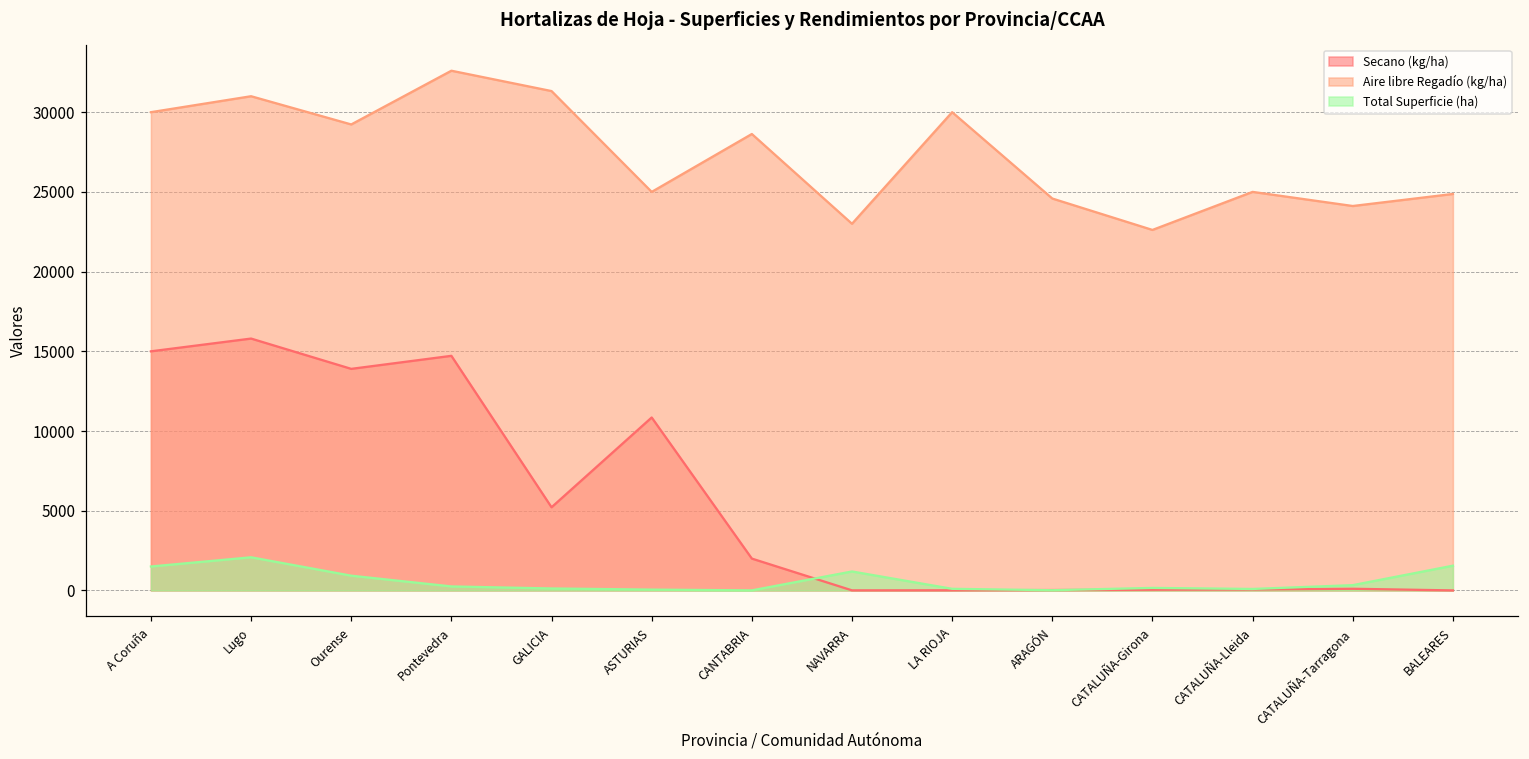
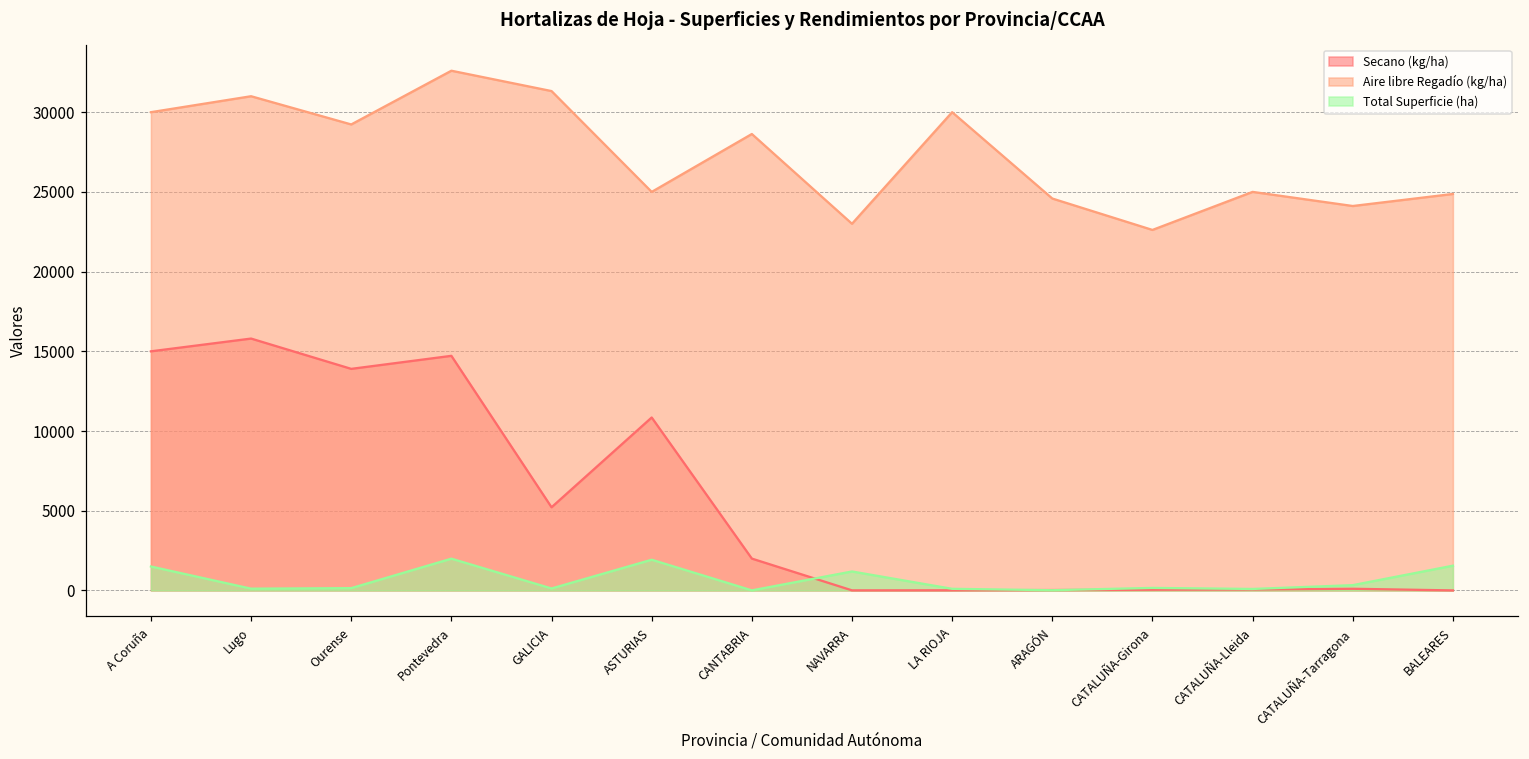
  {
    "Total Superficie (ha)": {
      "A Coruña": 1500,
-     "Lugo": 2100,
-     "Ourense": 900,
-     "Pontevedra": 300,
+     "Lugo": 100,
+     "Ourense": 100,
+     "Pontevedra": 2000,
      "GALICIA": 100,
-     "ASTURIAS": 100,
+     "ASTURIAS": 1900,
      "CANTABRIA": 0,
      "NAVARRA": 1200,
      "CATALUÑA-Tarragona": 300,
      "BALEARES": 1600
    }
  }
